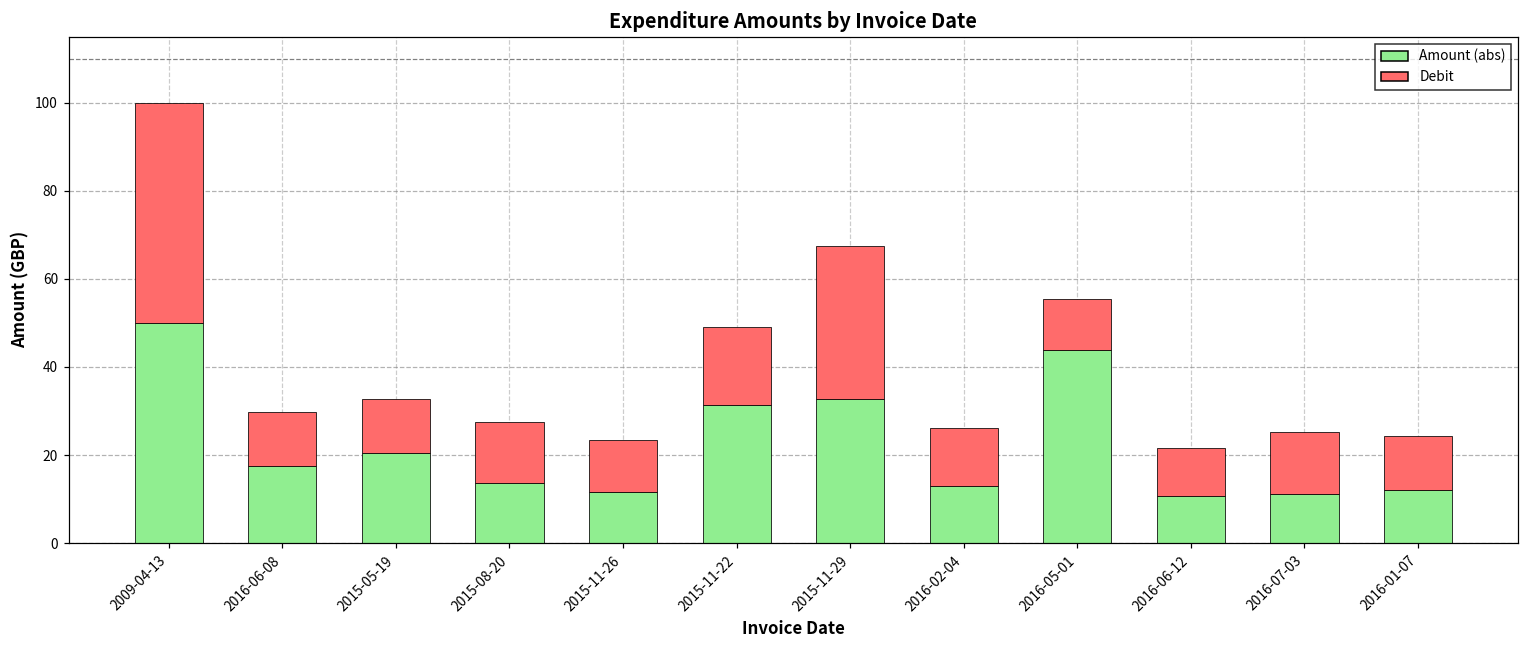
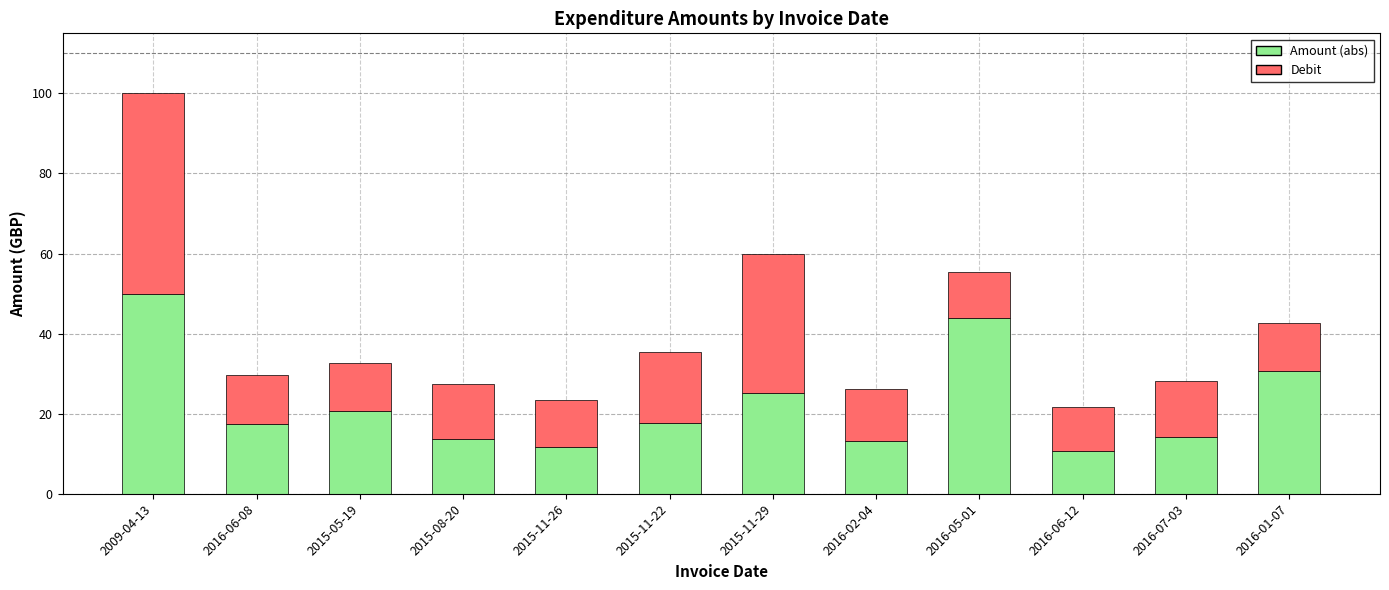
  {
    "Amount (abs)": {
      "2009-04-13": 50,
      "2016-06-08": 17,
      "2015-05-19": 21,
      "2015-08-20": 14,
      "2015-11-26": 12,
-     "2015-11-22": 31,
-     "2015-11-29": 33,
+     "2015-11-22": 18,
+     "2015-11-29": 25,
      "2016-02-04": 13,
      "2016-05-01": 44,
      "2016-06-12": 11,
-     "2016-07-03": 11,
-     "2016-01-07": 12
+     "2016-07-03": 14,
+     "2016-01-07": 31
    },
    "Debit": {
      "2009-04-13": 50,
      "2016-06-08": 12,
      "2015-05-19": 12,
      "2015-08-20": 14,
      "2015-11-26": 12,
      "2015-11-22": 18,
      "2015-11-29": 35,
      "2016-02-04": 13,
      "2016-05-01": 11,
      "2016-06-12": 11,
      "2016-07-03": 14,
      "2016-01-07": 12
    }
  }
